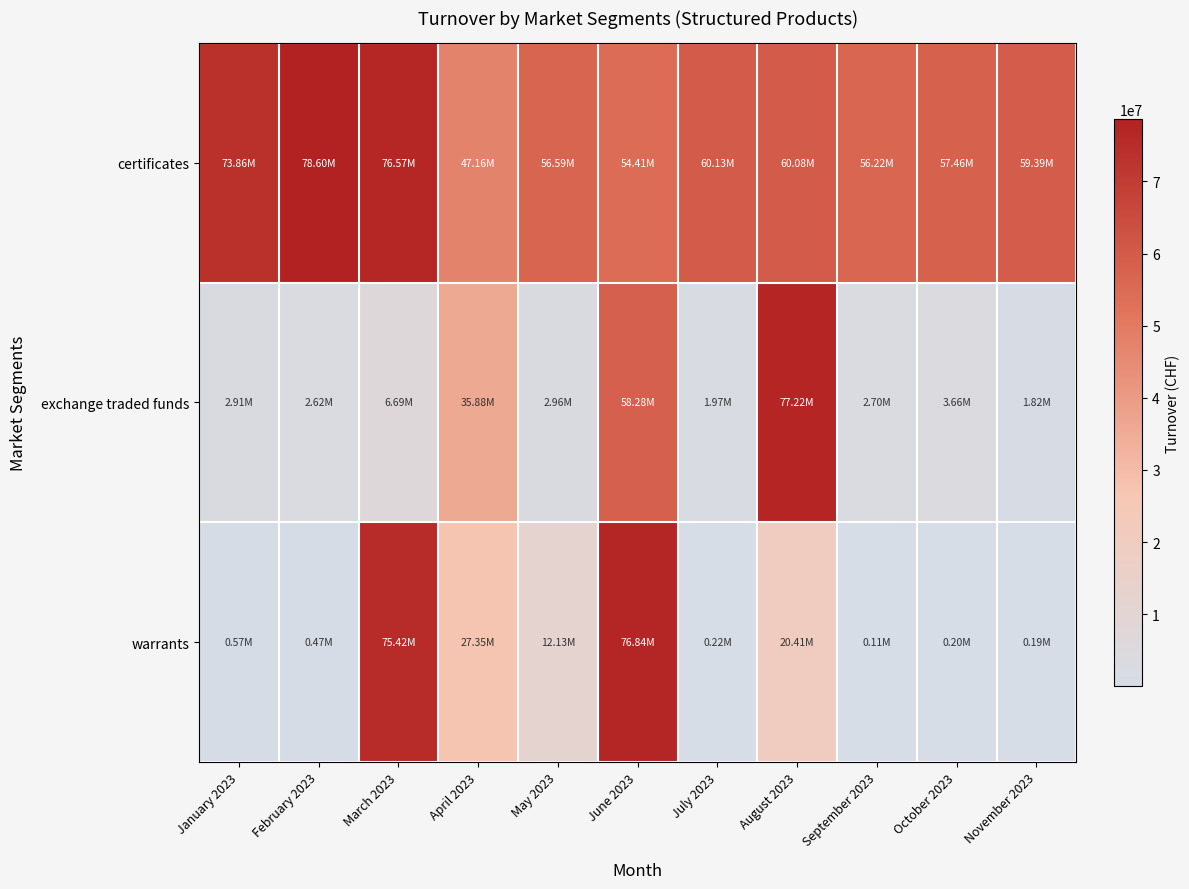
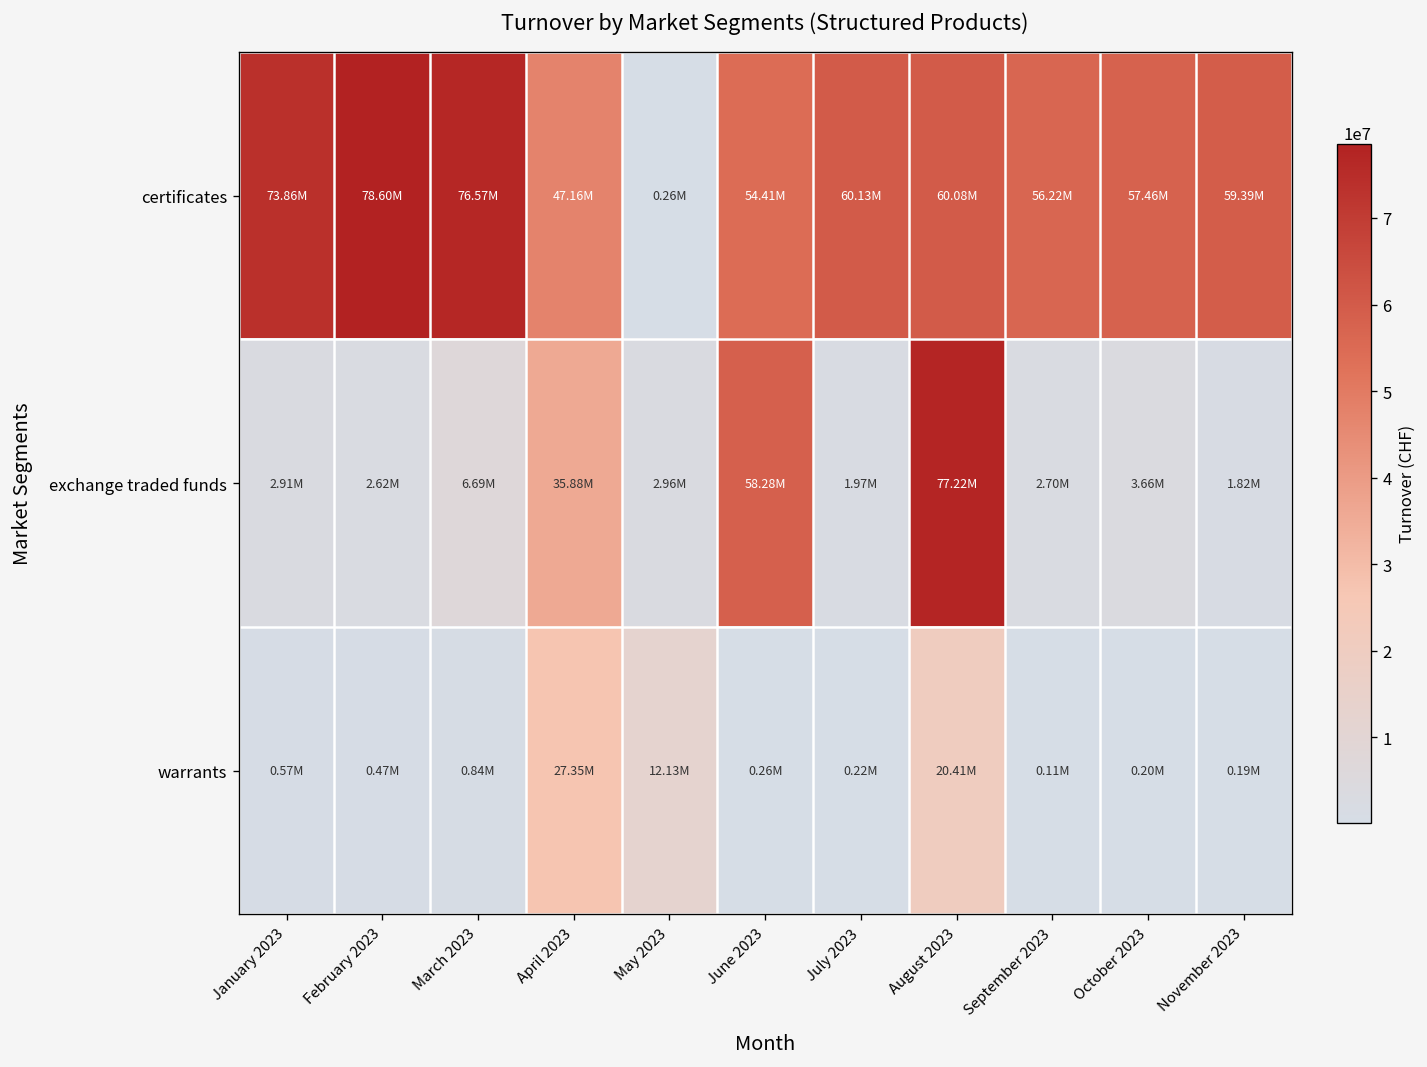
  {
    "certificates": {
      "January 2023": "73.86M",
      "February 2023": "78.60M",
      "March 2023": "76.57M",
      "April 2023": "47.16M",
-     "May 2023": "56.59M",
+     "May 2023": "0.26M",
      "June 2023": "54.41M",
      "July 2023": "60.13M",
      "August 2023": "60.08M",
      "September 2023": "56.22M",
      "October 2023": "57.46M",
      "November 2023": "59.39M"
    },
    "exchange traded funds": {
      "January 2023": "2.91M",
      "February 2023": "2.62M",
      "March 2023": "6.69M",
      "April 2023": "35.88M",
      "May 2023": "2.96M",
      "June 2023": "58.28M",
      "July 2023": "1.97M",
      "August 2023": "77.22M",
      "September 2023": "2.70M",
      "October 2023": "3.66M",
      "November 2023": "1.82M"
    },
    "warrants": {
      "January 2023": "0.57M",
      "February 2023": "0.47M",
-     "March 2023": "75.42M",
+     "March 2023": "0.84M",
      "April 2023": "27.35M",
      "May 2023": "12.13M",
-     "June 2023": "76.84M",
+     "June 2023": "0.26M",
      "July 2023": "0.22M",
      "August 2023": "20.41M",
      "September 2023": "0.11M",
      "October 2023": "0.20M",
      "November 2023": "0.19M"
    }
  }
